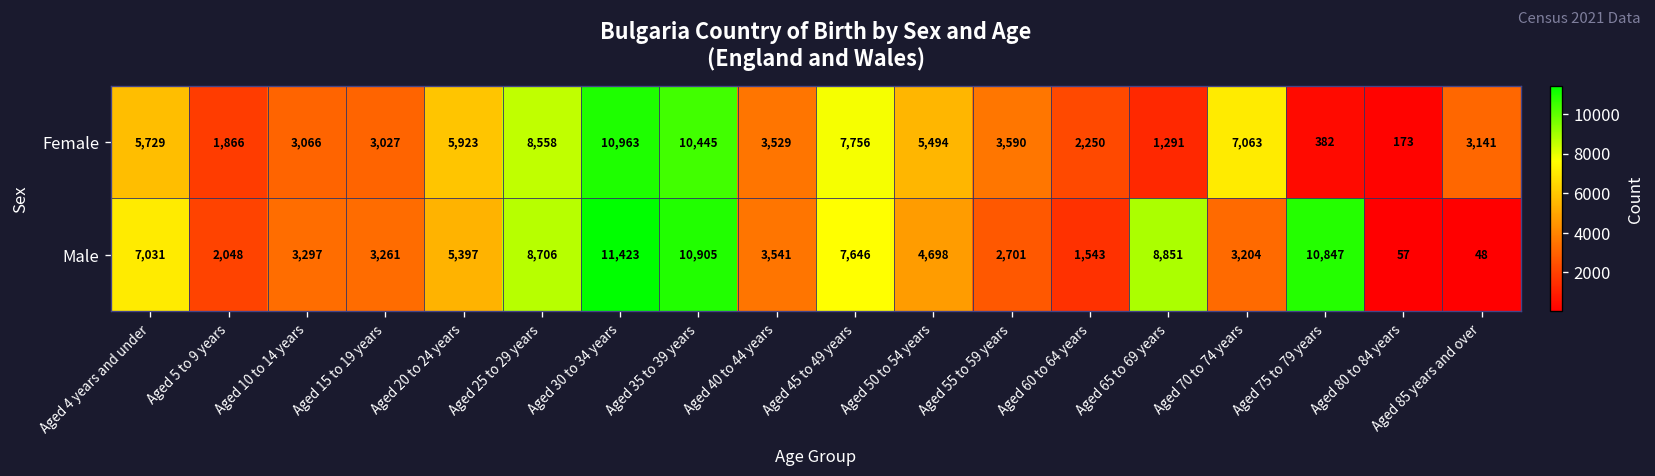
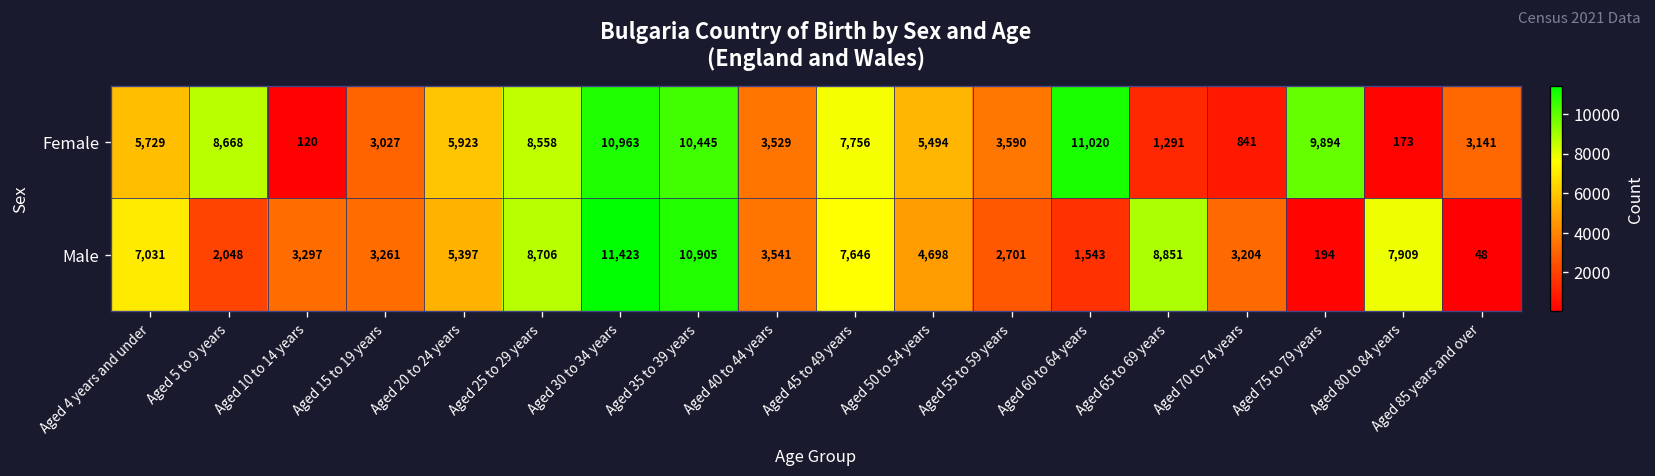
  {
    "Female": {
      "Aged 4 years and under": "5,729",
-     "Aged 5 to 9 years": "1,866",
-     "Aged 10 to 14 years": "3,066",
+     "Aged 5 to 9 years": "8,668",
+     "Aged 10 to 14 years": "120",
      "Aged 15 to 19 years": "3,027",
      "Aged 20 to 24 years": "5,923",
      "Aged 25 to 29 years": "8,558",
      "Aged 30 to 34 years": "10,963",
      "Aged 35 to 39 years": "10,445",
      "Aged 40 to 44 years": "3,529",
      "Aged 45 to 49 years": "7,756",
      "Aged 50 to 54 years": "5,494",
      "Aged 55 to 59 years": "3,590",
-     "Aged 60 to 64 years": "2,250",
+     "Aged 60 to 64 years": "11,020",
      "Aged 65 to 69 years": "1,291",
-     "Aged 70 to 74 years": "7,063",
-     "Aged 75 to 79 years": "382",
+     "Aged 70 to 74 years": "841",
+     "Aged 75 to 79 years": "9,894",
      "Aged 80 to 84 years": "173",
      "Aged 85 years and over": "3,141"
    },
    "Male": {
      "Aged 4 years and under": "7,031",
      "Aged 5 to 9 years": "2,048",
      "Aged 10 to 14 years": "3,297",
      "Aged 15 to 19 years": "3,261",
      "Aged 20 to 24 years": "5,397",
      "Aged 25 to 29 years": "8,706",
      "Aged 30 to 34 years": "11,423",
      "Aged 35 to 39 years": "10,905",
      "Aged 40 to 44 years": "3,541",
      "Aged 45 to 49 years": "7,646",
      "Aged 50 to 54 years": "4,698",
      "Aged 55 to 59 years": "2,701",
      "Aged 60 to 64 years": "1,543",
      "Aged 65 to 69 years": "8,851",
      "Aged 70 to 74 years": "3,204",
-     "Aged 75 to 79 years": "10,847",
-     "Aged 80 to 84 years": "57",
+     "Aged 75 to 79 years": "194",
+     "Aged 80 to 84 years": "7,909",
      "Aged 85 years and over": "48"
    }
  }
